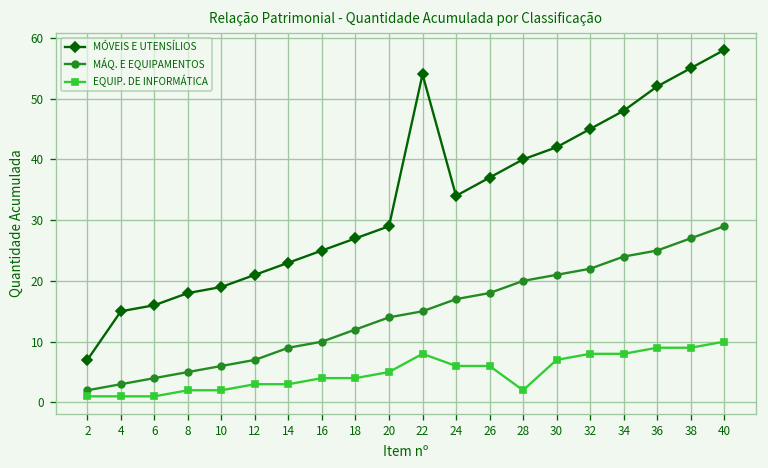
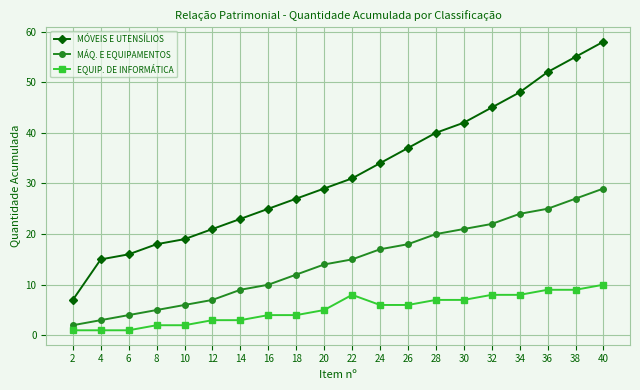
  {
    "MÓVEIS E UTENSÍLIOS": {
      "2": 7,
      "4": 15,
      "6": 16,
      "8": 18,
      "10": 19,
      "12": 21,
      "14": 23,
      "16": 25,
      "18": 27,
      "20": 29,
-     "22": 54,
+     "22": 31,
      "24": 34,
      "26": 37,
      "28": 40,
      "30": 42,
      "32": 45,
      "34": 48,
      "36": 52,
      "38": 55,
      "40": 58
    },
    "MÁQ. E EQUIPAMENTOS": {
      "2": 2,
      "4": 3,
      "6": 4,
      "8": 5,
      "10": 6,
      "12": 7,
      "14": 9,
      "16": 10,
      "18": 12,
      "20": 14,
      "22": 15,
      "24": 17,
      "26": 18,
      "28": 20,
      "30": 21,
      "32": 22,
      "34": 24,
      "36": 25,
      "38": 27,
      "40": 29
    },
    "EQUIP. DE INFORMÁTICA": {
      "2": 1,
      "4": 1,
      "6": 1,
      "8": 2,
      "10": 2,
      "12": 3,
      "14": 3,
      "16": 4,
      "18": 4,
      "20": 5,
      "22": 8,
      "24": 6,
      "26": 6,
-     "28": 2,
+     "28": 7,
      "30": 7,
      "32": 8,
      "34": 8,
      "36": 9,
      "38": 9,
      "40": 10
    }
  }
